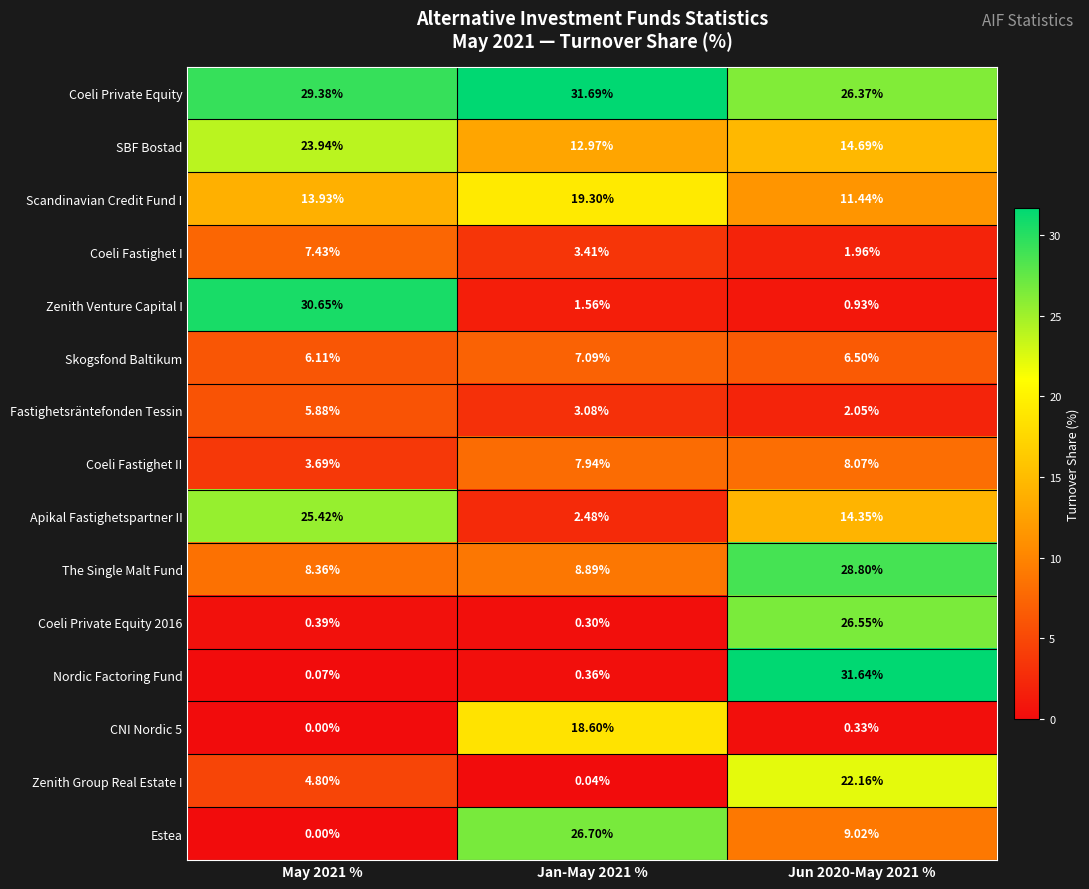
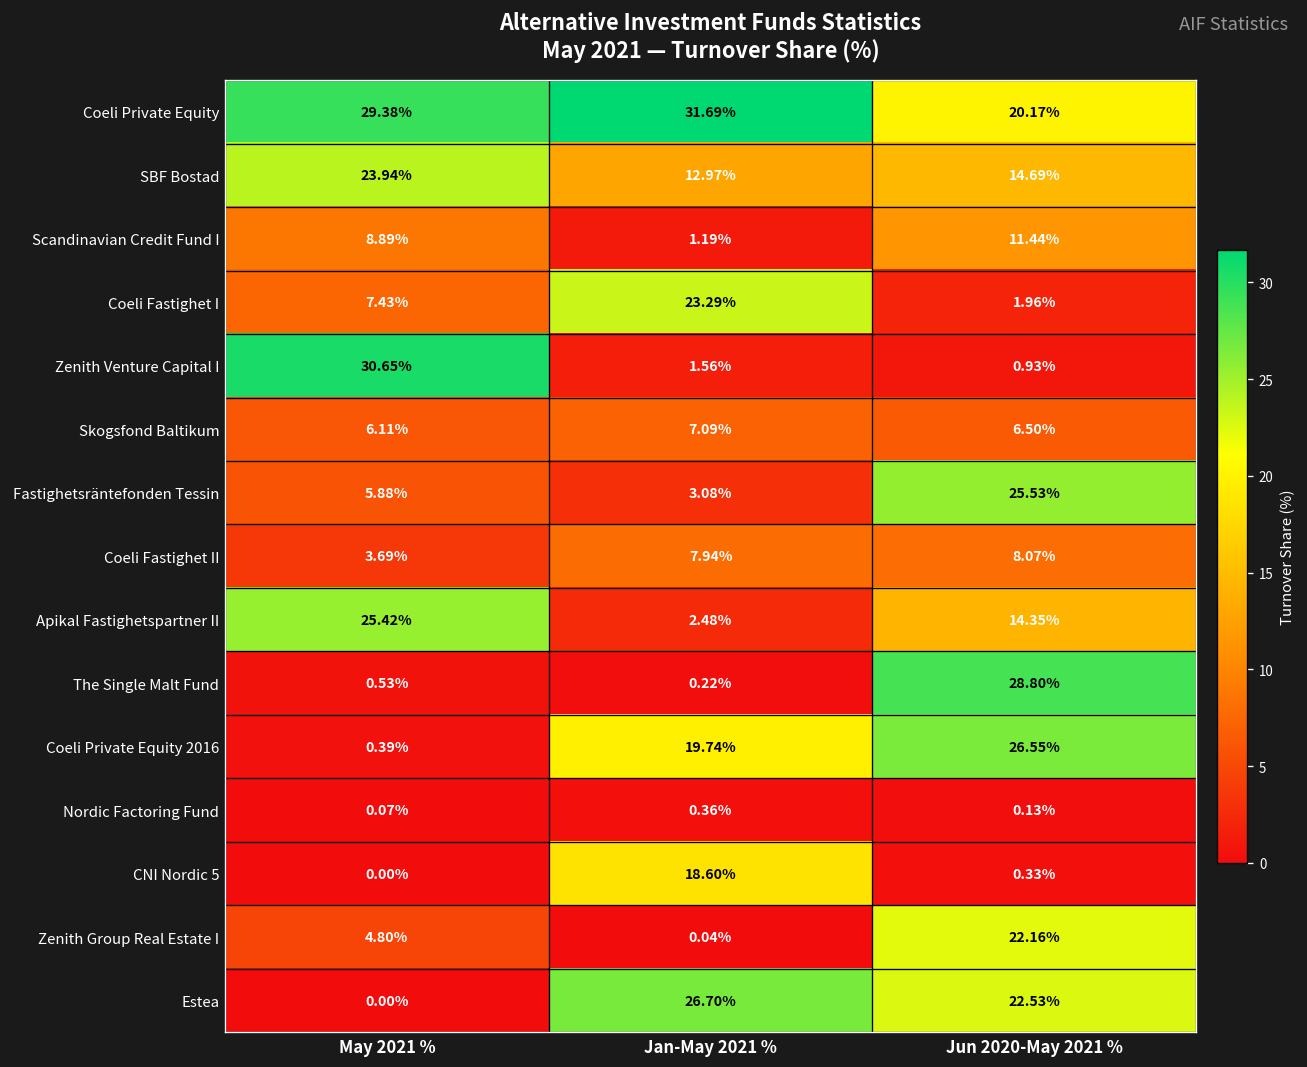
  {
    "Coeli Private Equity": {
      "May 2021 %": "29.38%",
      "Jan-May 2021 %": "31.69%",
-     "Jun 2020-May 2021 %": "26.37%"
+     "Jun 2020-May 2021 %": "20.17%"
    },
    "SBF Bostad": {
      "May 2021 %": "23.94%",
      "Jan-May 2021 %": "12.97%",
      "Jun 2020-May 2021 %": "14.69%"
    },
    "Scandinavian Credit Fund I": {
-     "May 2021 %": "13.93%",
-     "Jan-May 2021 %": "19.30%",
+     "May 2021 %": "8.89%",
+     "Jan-May 2021 %": "1.19%",
      "Jun 2020-May 2021 %": "11.44%"
    },
    "Coeli Fastighet I": {
      "May 2021 %": "7.43%",
-     "Jan-May 2021 %": "3.41%",
+     "Jan-May 2021 %": "23.29%",
      "Jun 2020-May 2021 %": "1.96%"
    },
    "Zenith Venture Capital I": {
      "May 2021 %": "30.65%",
      "Jan-May 2021 %": "1.56%",
      "Jun 2020-May 2021 %": "0.93%"
    },
    "Skogsfond Baltikum": {
      "May 2021 %": "6.11%",
      "Jan-May 2021 %": "7.09%",
      "Jun 2020-May 2021 %": "6.50%"
    },
    "Fastighetsräntefonden Tessin": {
      "May 2021 %": "5.88%",
      "Jan-May 2021 %": "3.08%",
-     "Jun 2020-May 2021 %": "2.05%"
+     "Jun 2020-May 2021 %": "25.53%"
    },
    "Coeli Fastighet II": {
      "May 2021 %": "3.69%",
      "Jan-May 2021 %": "7.94%",
      "Jun 2020-May 2021 %": "8.07%"
    },
    "Apikal Fastighetspartner II": {
      "May 2021 %": "25.42%",
      "Jan-May 2021 %": "2.48%",
      "Jun 2020-May 2021 %": "14.35%"
    },
    "The Single Malt Fund": {
-     "May 2021 %": "8.36%",
-     "Jan-May 2021 %": "8.89%",
+     "May 2021 %": "0.53%",
+     "Jan-May 2021 %": "0.22%",
      "Jun 2020-May 2021 %": "28.80%"
    },
    "Coeli Private Equity 2016": {
      "May 2021 %": "0.39%",
-     "Jan-May 2021 %": "0.30%",
+     "Jan-May 2021 %": "19.74%",
      "Jun 2020-May 2021 %": "26.55%"
    },
    "Nordic Factoring Fund": {
      "May 2021 %": "0.07%",
      "Jan-May 2021 %": "0.36%",
-     "Jun 2020-May 2021 %": "31.64%"
+     "Jun 2020-May 2021 %": "0.13%"
    },
    "CNI Nordic 5": {
      "May 2021 %": "0.00%",
      "Jan-May 2021 %": "18.60%",
      "Jun 2020-May 2021 %": "0.33%"
    },
    "Zenith Group Real Estate I": {
      "May 2021 %": "4.80%",
      "Jan-May 2021 %": "0.04%",
      "Jun 2020-May 2021 %": "22.16%"
    },
    "Estea": {
      "May 2021 %": "0.00%",
      "Jan-May 2021 %": "26.70%",
-     "Jun 2020-May 2021 %": "9.02%"
+     "Jun 2020-May 2021 %": "22.53%"
    }
  }
